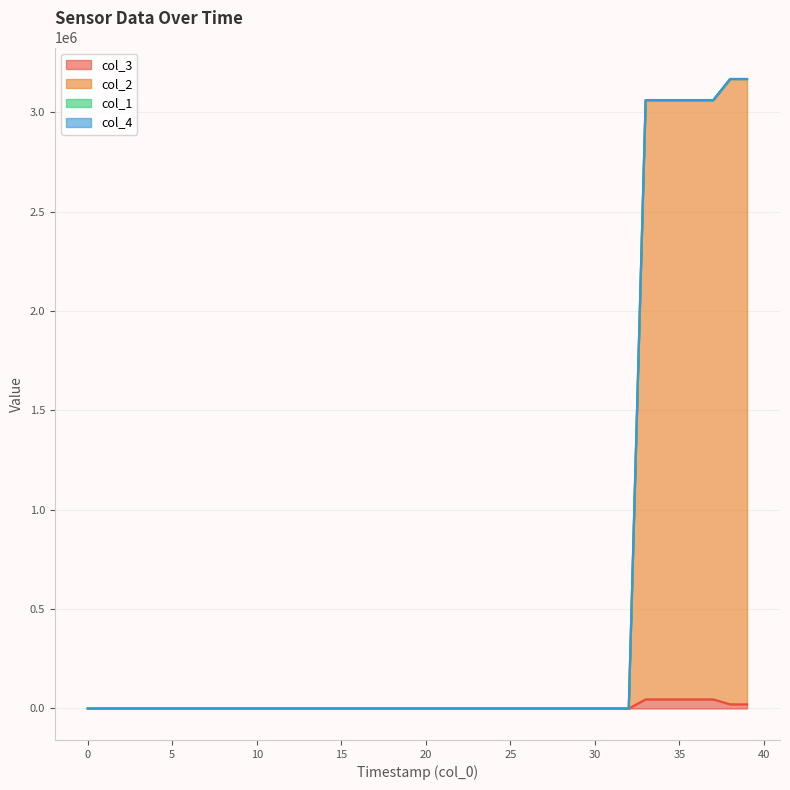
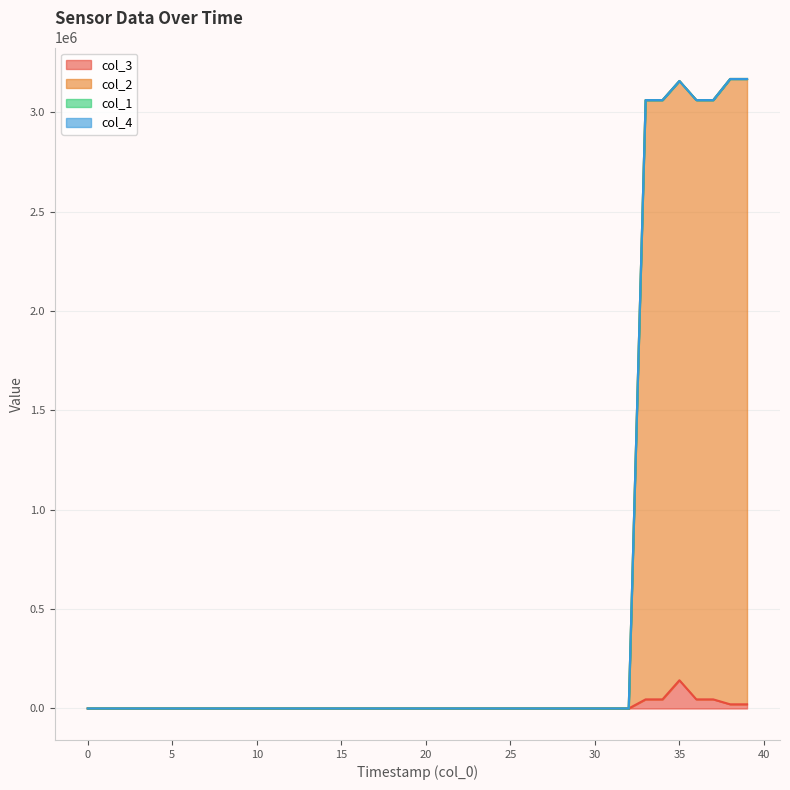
  {
    "col_3": {
-     "35": 50000
+     "35": 140000
    }
  }
